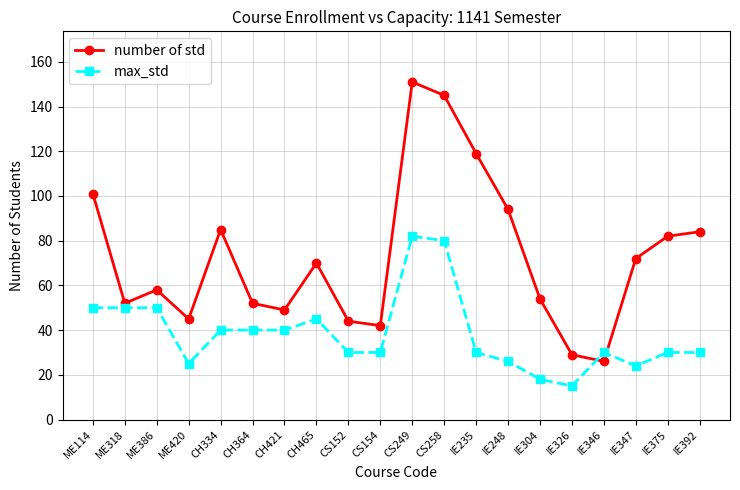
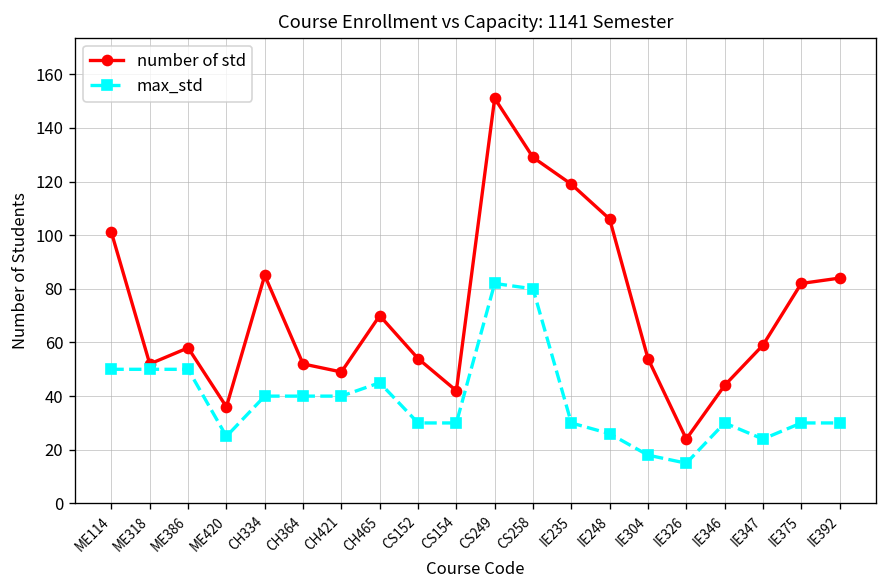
  {
    "number of std": {
      "ME114": 101,
      "ME318": 52,
      "ME386": 58,
-     "ME420": 45,
+     "ME420": 36,
      "CH334": 85,
      "CH364": 52,
      "CH421": 49,
      "CH465": 70,
-     "CS152": 44,
+     "CS152": 54,
      "CS154": 42,
      "CS249": 151,
-     "CS258": 145,
+     "CS258": 129,
      "IE235": 119,
-     "IE248": 94,
+     "IE248": 106,
      "IE304": 54,
-     "IE326": 29,
-     "IE346": 26,
-     "IE347": 72,
+     "IE326": 24,
+     "IE346": 44,
+     "IE347": 59,
      "IE375": 82,
      "IE392": 84
    },
    "max_std": {
      "ME114": 50,
      "ME318": 50,
      "ME386": 50,
      "ME420": 25,
      "CH334": 40,
      "CH364": 40,
      "CH421": 40,
      "CH465": 45,
      "CS152": 30,
      "CS154": 30,
      "CS249": 82,
      "CS258": 80,
      "IE235": 30,
      "IE248": 26,
      "IE304": 18,
      "IE326": 15,
      "IE346": 30,
      "IE347": 24,
      "IE375": 30,
      "IE392": 30
    }
  }
